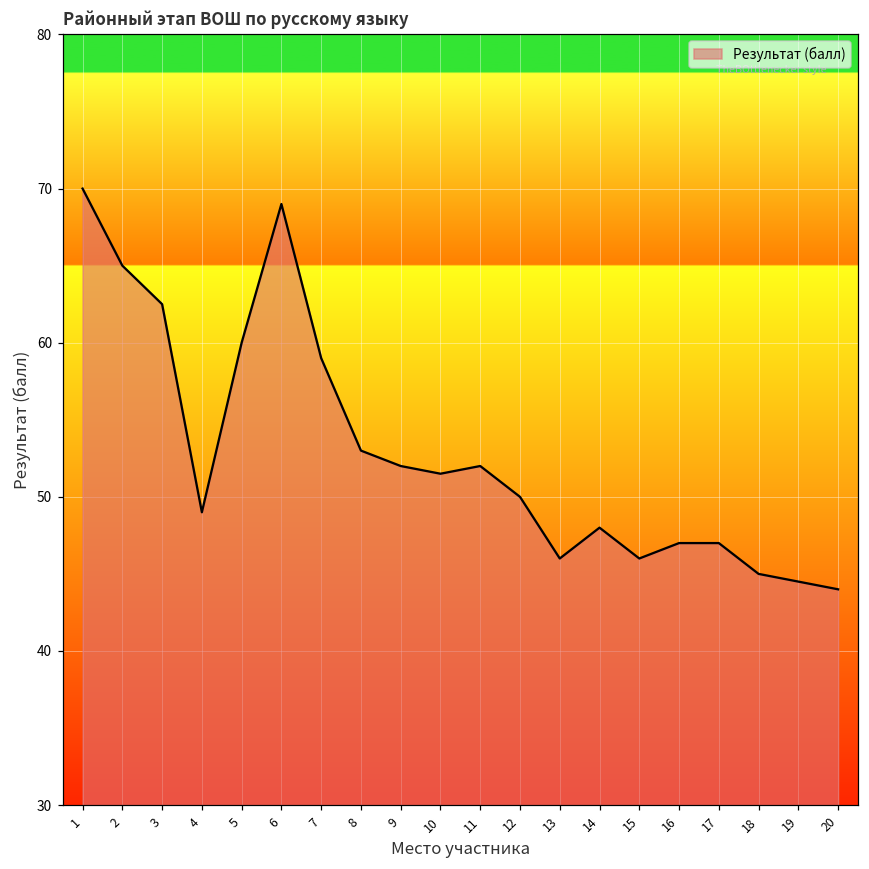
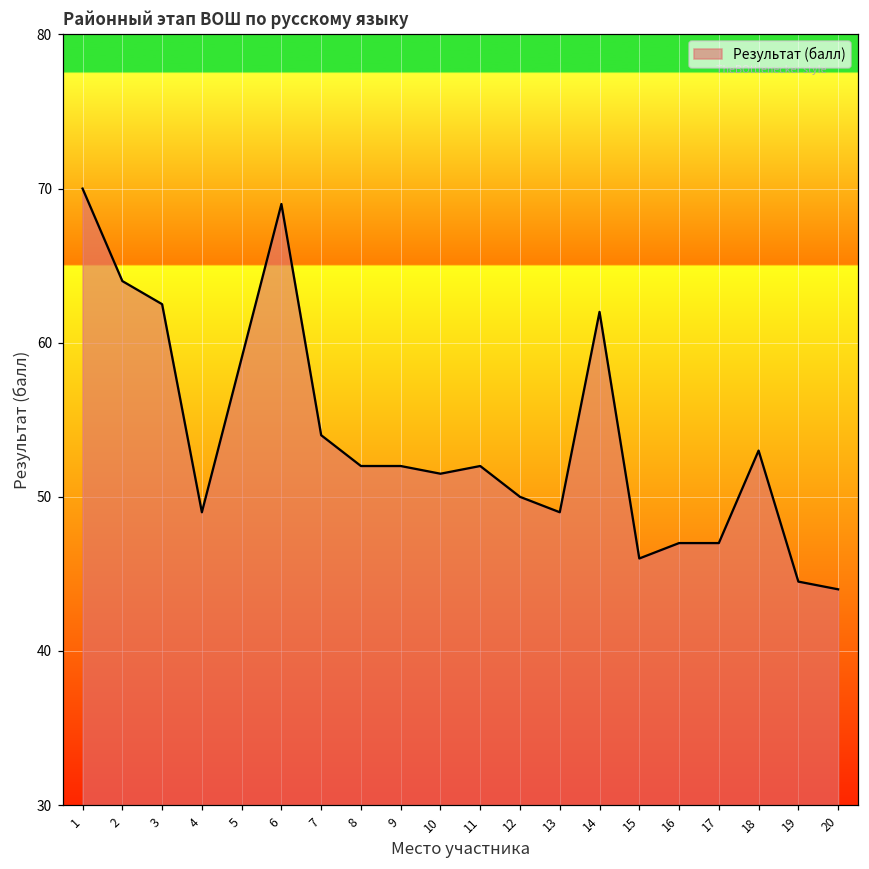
  {
    "1": 70,
-   "2": 65,
+   "2": 64,
    "3": 62.5,
    "4": 49,
-   "5": 60,
+   "5": 59,
    "6": 69,
-   "7": 59,
-   "8": 53,
+   "7": 54,
+   "8": 52,
    "9": 52,
    "10": 51.5,
    "11": 52,
    "12": 50,
-   "13": 46,
-   "14": 48,
+   "13": 49,
+   "14": 62,
    "15": 46,
    "16": 47,
    "17": 47,
-   "18": 45,
+   "18": 53,
    "19": 44.5,
    "20": 44
  }
